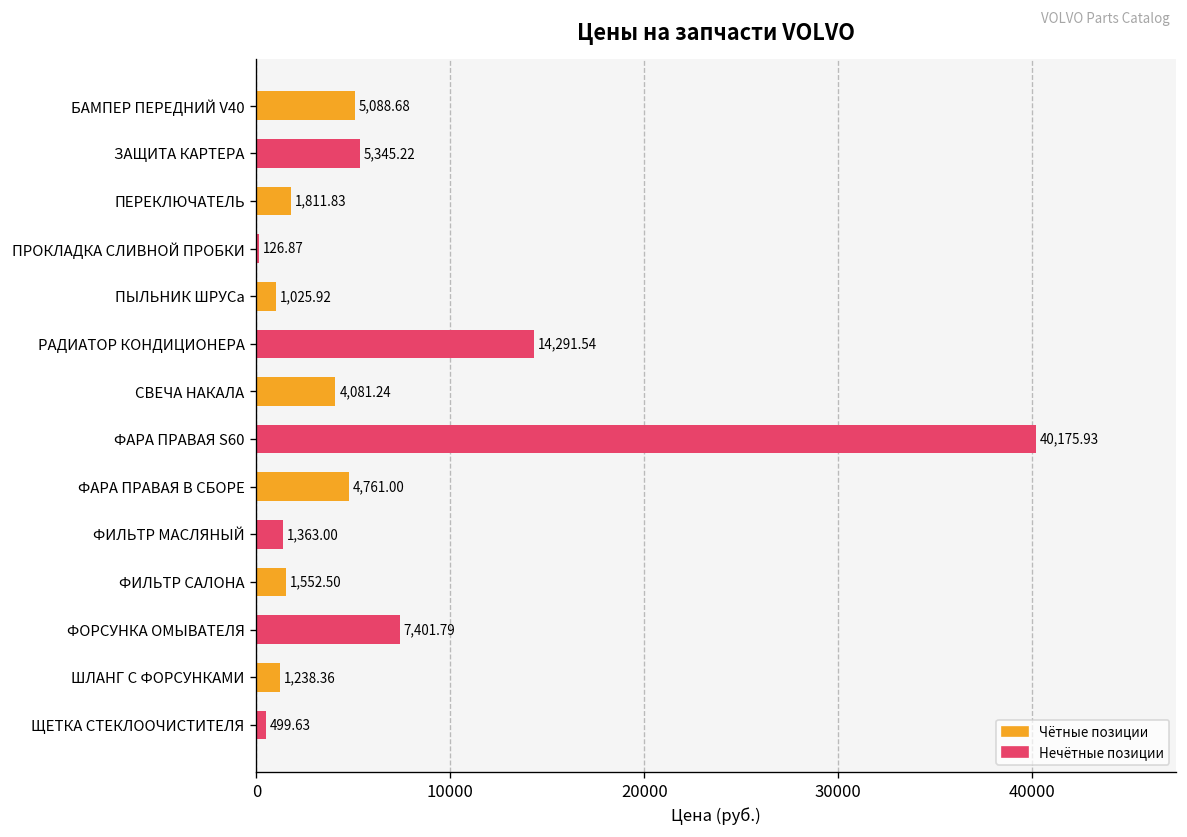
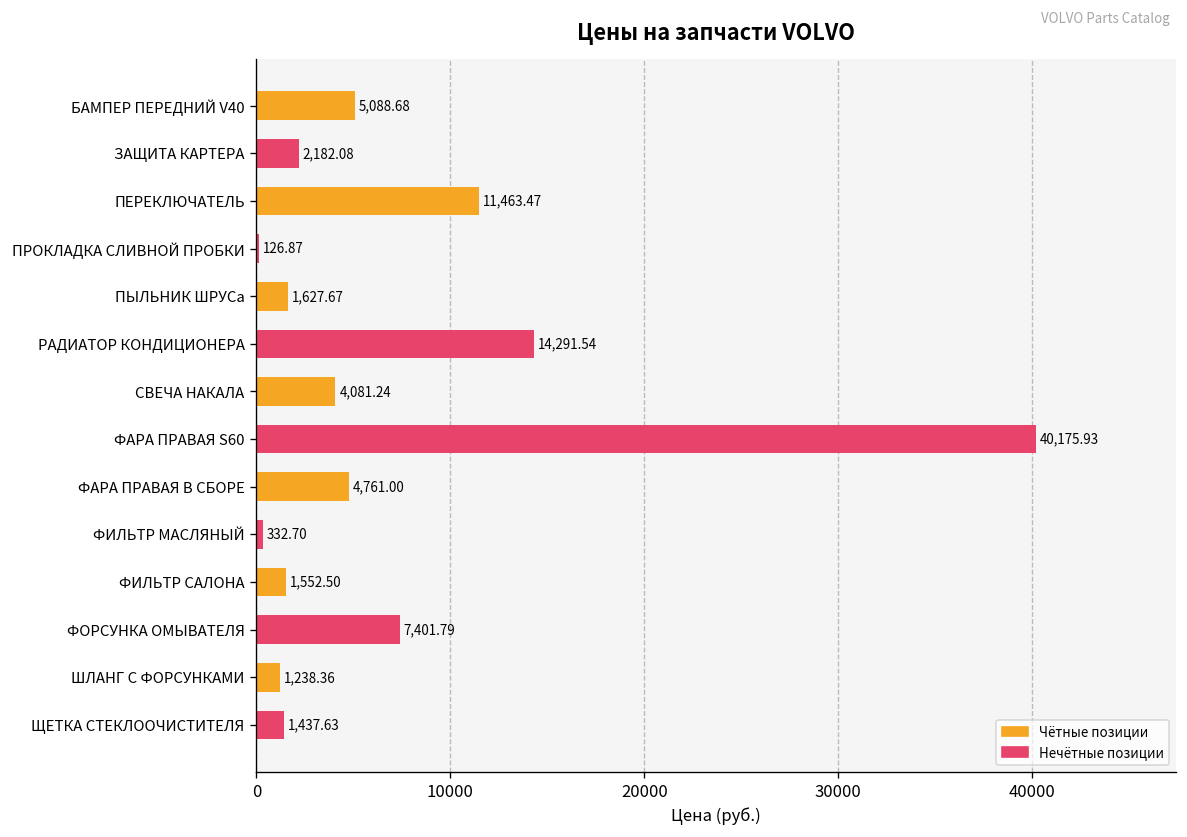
  {
    "БАМПЕР ПЕРЕДНИЙ V40": "5,088.68",
-   "ЗАЩИТА КАРТЕРА": "5,345.22",
-   "ПЕРЕКЛЮЧАТЕЛЬ": "1,811.83",
+   "ЗАЩИТА КАРТЕРА": "2,182.08",
+   "ПЕРЕКЛЮЧАТЕЛЬ": "11,463.47",
    "ПРОКЛАДКА СЛИВНОЙ ПРОБКИ": "126.87",
-   "ПЫЛЬНИК ШРУСа": "1,025.92",
+   "ПЫЛЬНИК ШРУСа": "1,627.67",
    "РАДИАТОР КОНДИЦИОНЕРА": "14,291.54",
    "СВЕЧА НАКАЛА": "4,081.24",
    "ФАРА ПРАВАЯ S60": "40,175.93",
    "ФАРА ПРАВАЯ В СБОРЕ": "4,761.00",
-   "ФИЛЬТР МАСЛЯНЫЙ": "1,363.00",
+   "ФИЛЬТР МАСЛЯНЫЙ": "332.70",
    "ФИЛЬТР САЛОНА": "1,552.50",
    "ФОРСУНКА ОМЫВАТЕЛЯ": "7,401.79",
    "ШЛАНГ С ФОРСУНКАМИ": "1,238.36",
-   "ЩЕТКА СТЕКЛООЧИСТИТЕЛЯ": "499.63"
+   "ЩЕТКА СТЕКЛООЧИСТИТЕЛЯ": "1,437.63"
  }
